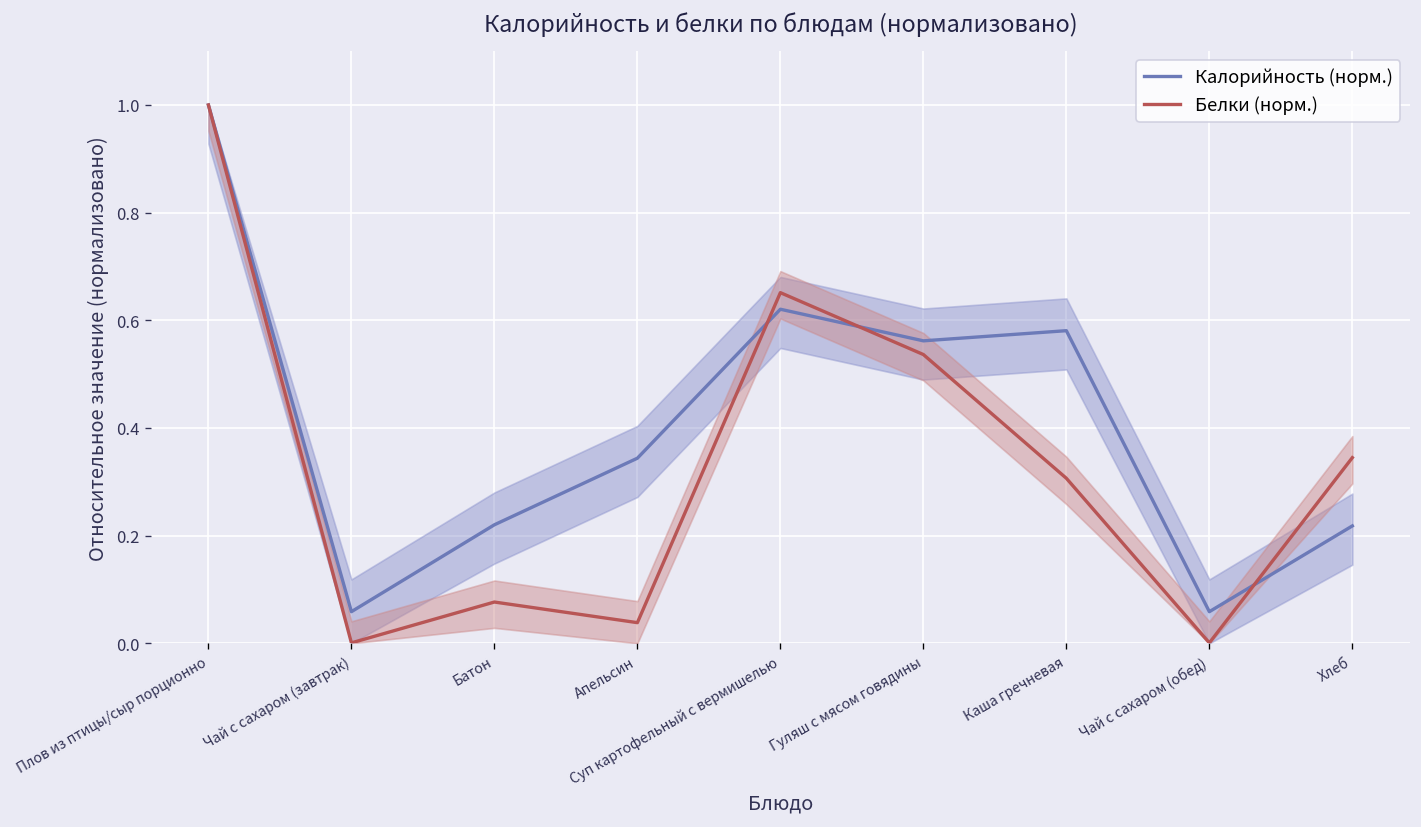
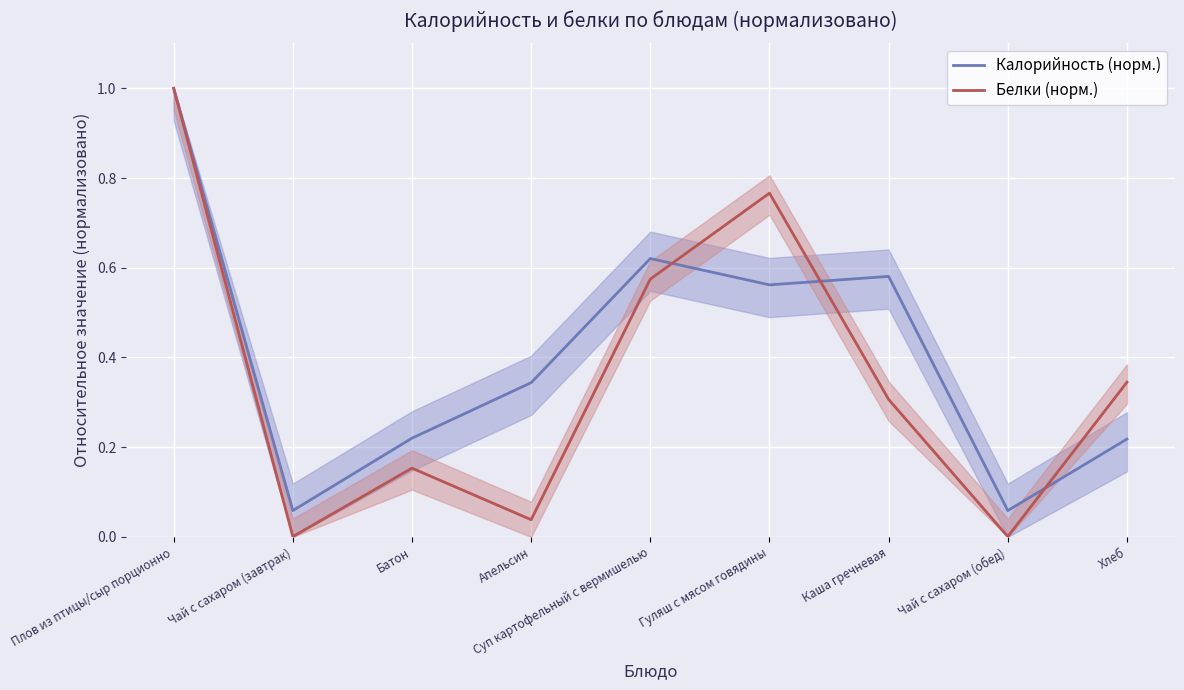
  {
    "Белки (норм.)": {
      "Чай с сахаром (завтрак)": 0.00,
-     "Батон": 0.08,
+     "Батон": 0.15,
      "Апельсин": 0.04,
-     "Суп картофельный с вермишелью": 0.65,
-     "Гуляш с мясом говядины": 0.54,
+     "Суп картофельный с вермишелью": 0.57,
+     "Гуляш с мясом говядины": 0.77,
      "Каша гречневая": 0.31,
      "Чай с сахаром (обед)": 0.00,
      "Хлеб": 0.34
    }
  }
